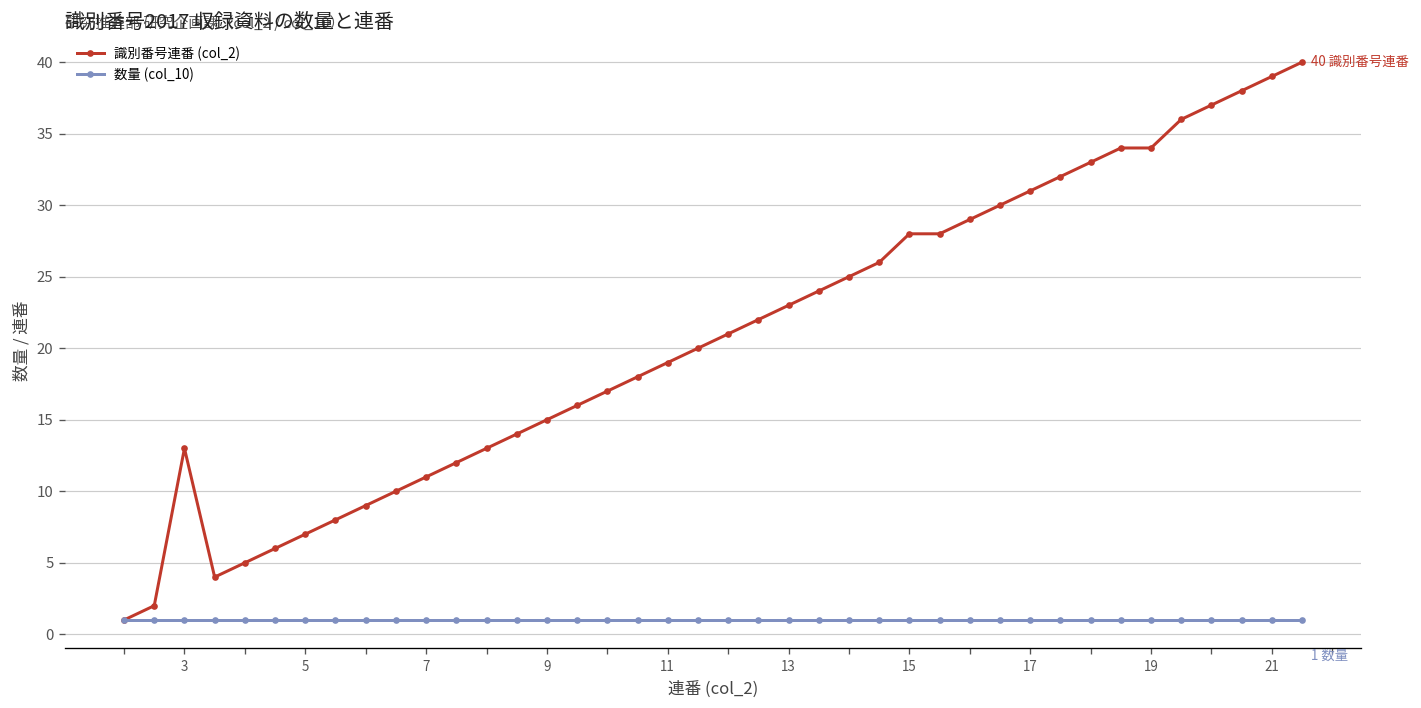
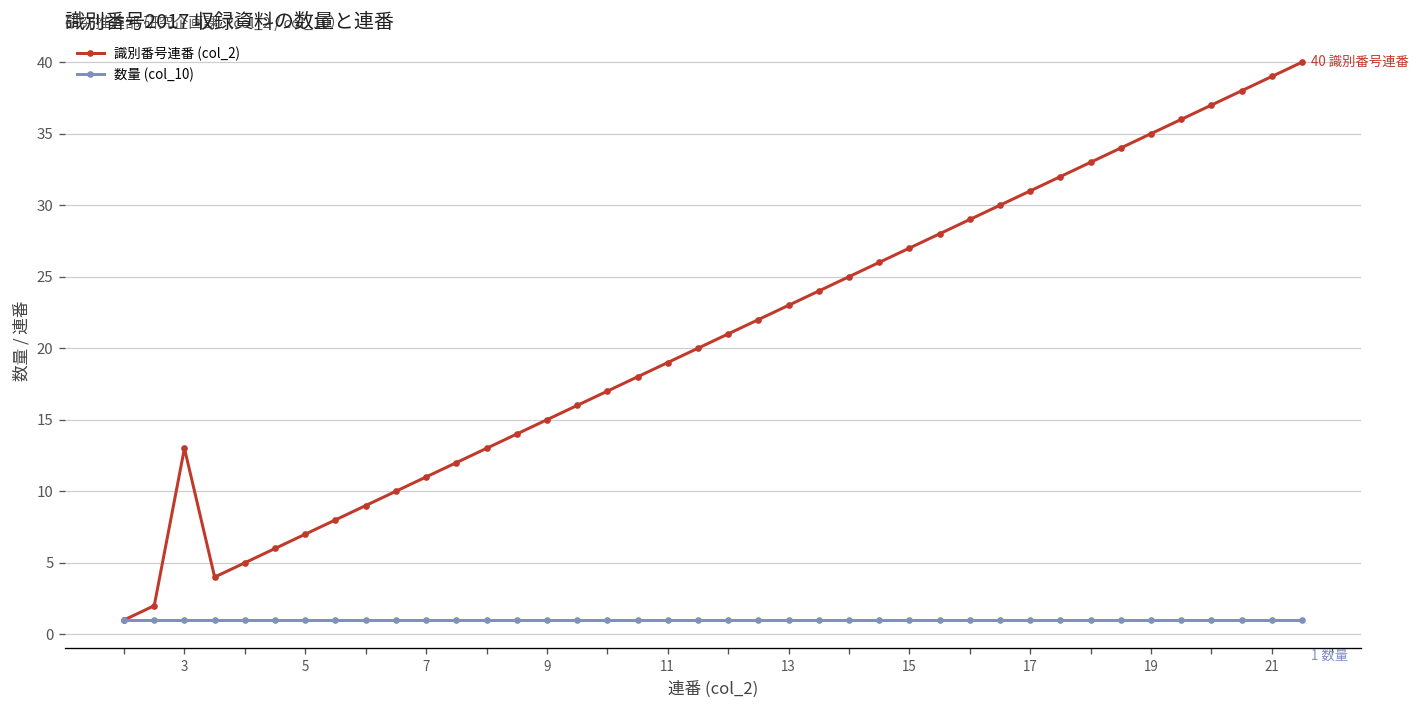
  {
    "識別番号連番 (col_2)": {
      "3": 13,
      "7": 11,
      "11": 19,
-     "15": 28,
-     "19": 34
+     "15": 27,
+     "19": 35
    },
    "数量 (col_10)": {
      "3": 1,
      "7": 1,
      "11": 1,
      "15": 1,
      "19": 1
    }
  }
